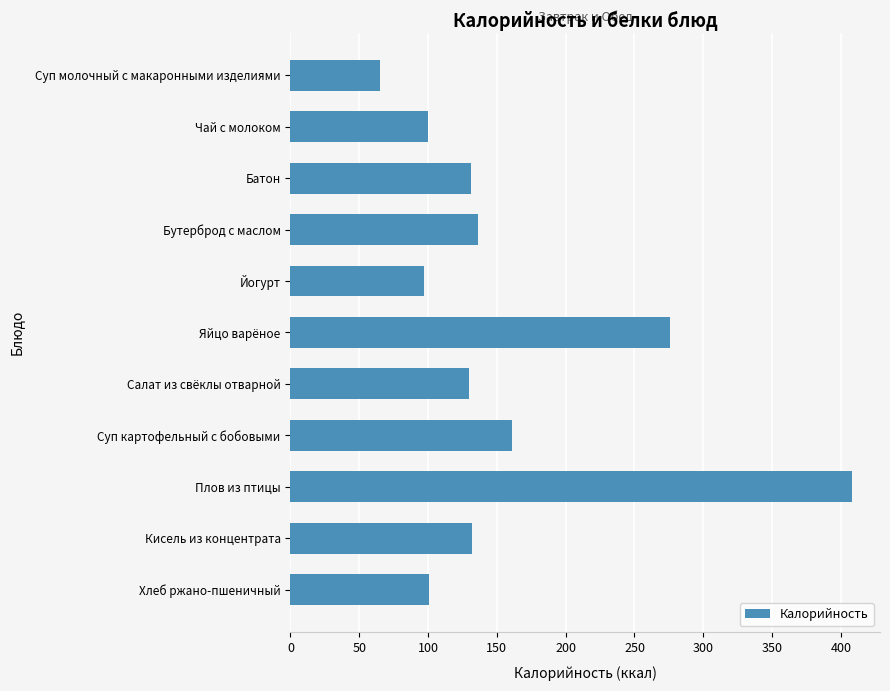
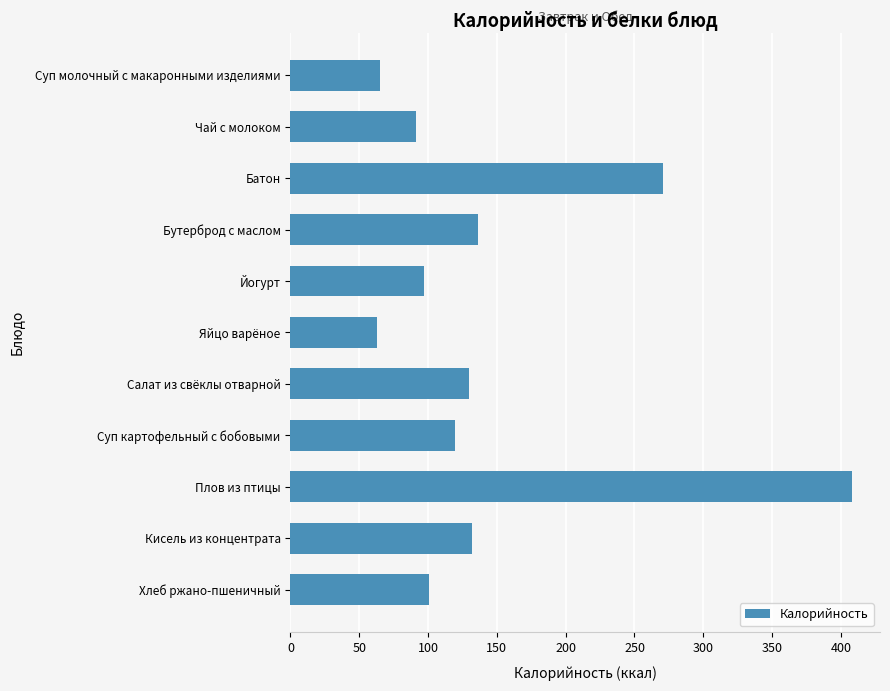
  {
    "Суп молочный с макаронными изделиями": 65,
-   "Чай с молоком": 100,
-   "Батон": 131,
+   "Чай с молоком": 91,
+   "Батон": 271,
    "Бутерброд с маслом": 136,
    "Йогурт": 97,
-   "Яйцо варёное": 276,
+   "Яйцо варёное": 63,
    "Салат из свёклы отварной": 130,
-   "Суп картофельный с бобовыми": 161,
+   "Суп картофельный с бобовыми": 119,
    "Плов из птицы": 408,
    "Кисель из концентрата": 132,
    "Хлеб ржано-пшеничный": 101
  }
